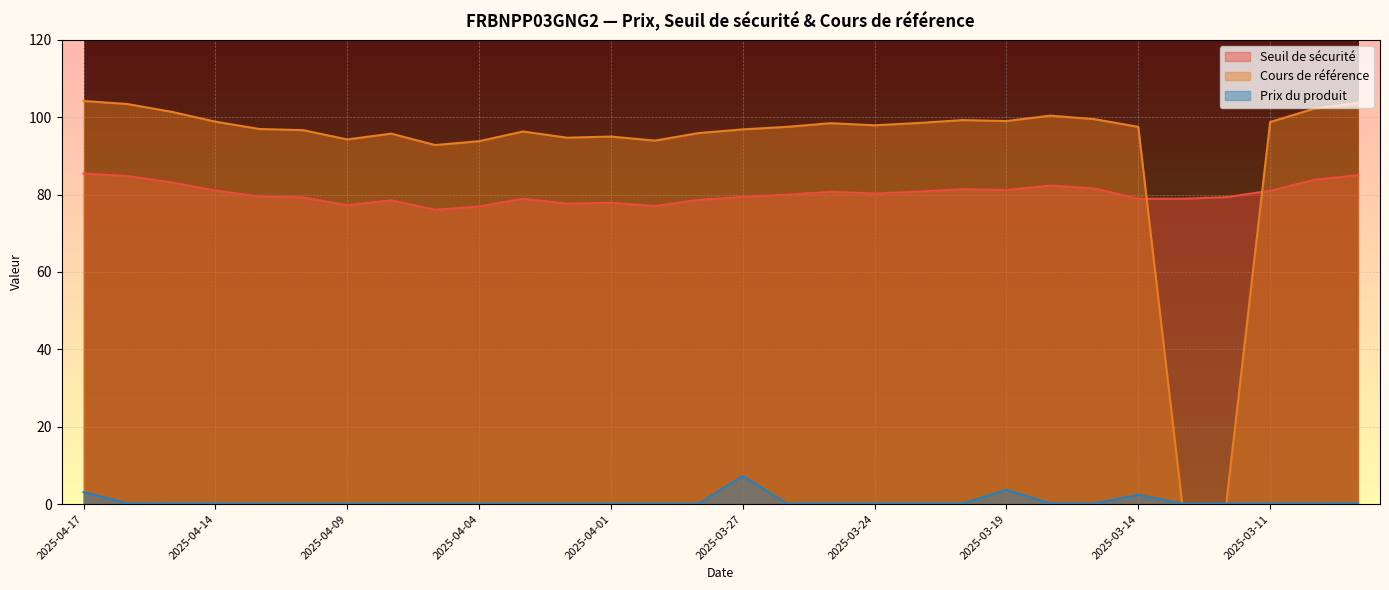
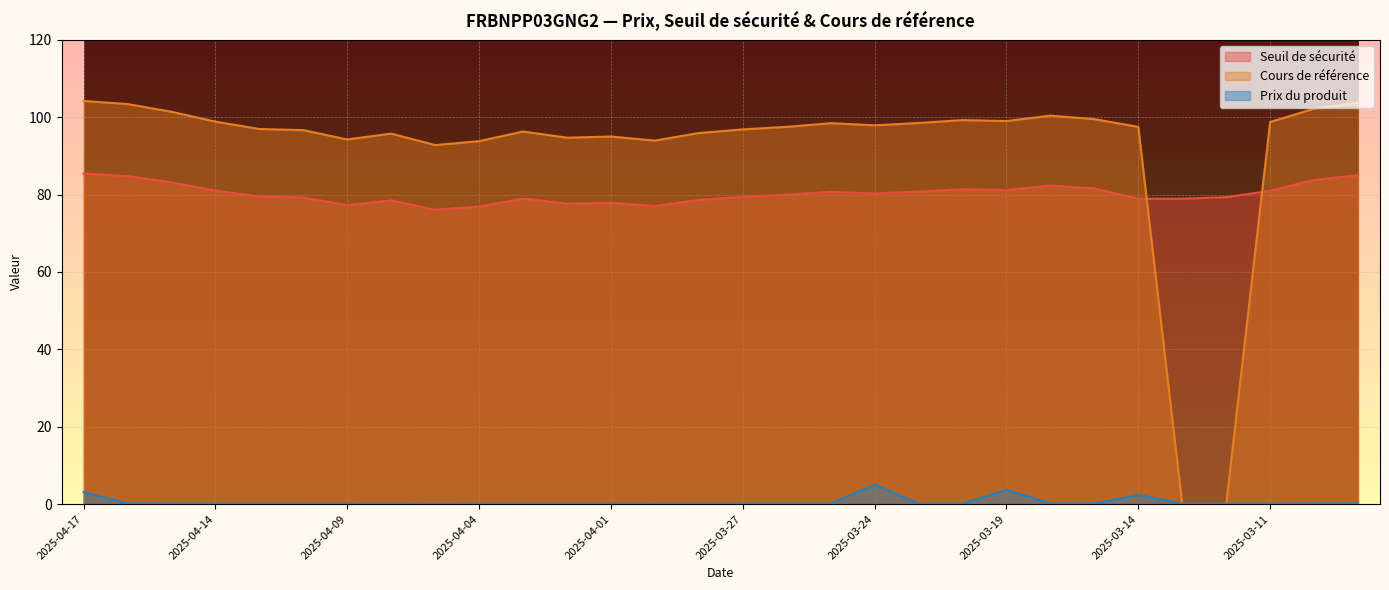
  {
    "Prix du produit": {
      "2025-04-17": 3,
      "2025-04-14": 0,
      "2025-04-09": 0,
      "2025-04-04": 0,
      "2025-04-01": 0,
-     "2025-03-27": 7,
-     "2025-03-24": 0,
+     "2025-03-27": 0,
+     "2025-03-24": 5,
      "2025-03-19": 4,
      "2025-03-14": 2,
      "2025-03-11": 0
    }
  }
